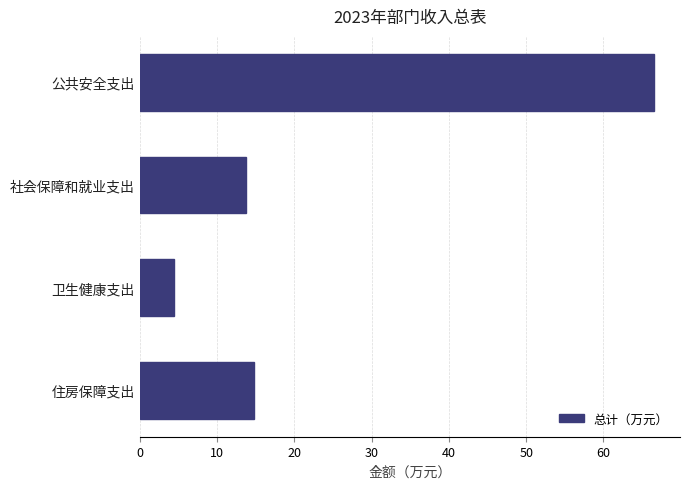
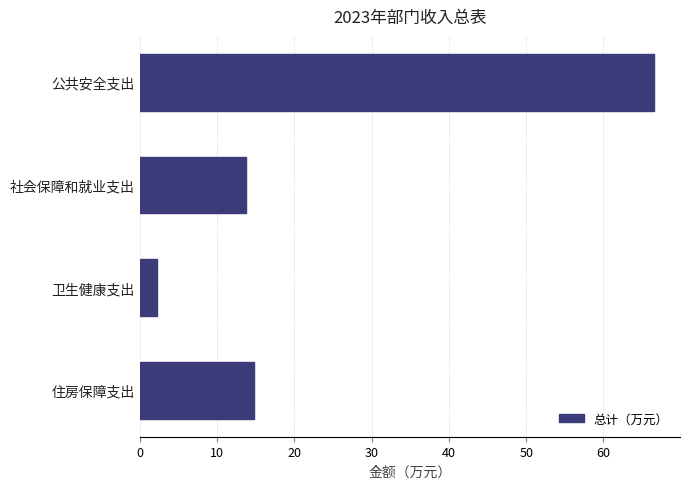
  {
    "公共安全支出": 67,
    "社会保障和就业支出": 14,
-   "卫生健康支出": 4,
+   "卫生健康支出": 2,
    "住房保障支出": 15
  }
